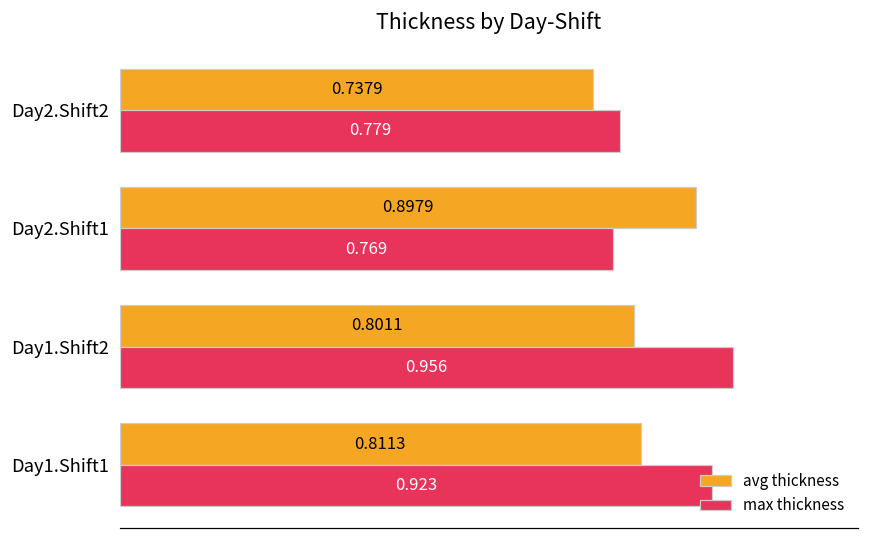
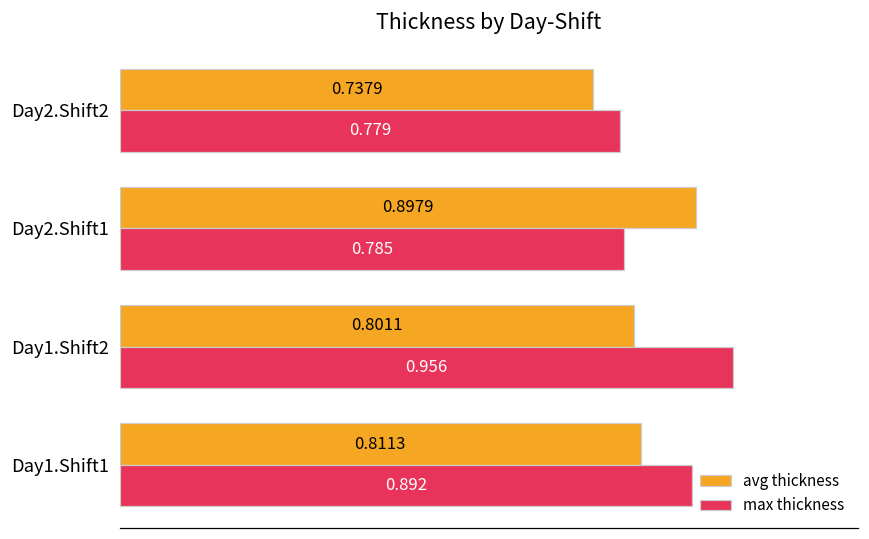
  {
    "avg thickness": {
      "Day2.Shift2": 0.7379,
      "Day2.Shift1": 0.8979,
      "Day1.Shift2": 0.8011,
      "Day1.Shift1": 0.8113
    },
    "max thickness": {
      "Day2.Shift2": 0.779,
-     "Day2.Shift1": 0.769,
+     "Day2.Shift1": 0.785,
      "Day1.Shift2": 0.956,
-     "Day1.Shift1": 0.923
+     "Day1.Shift1": 0.892
    }
  }
